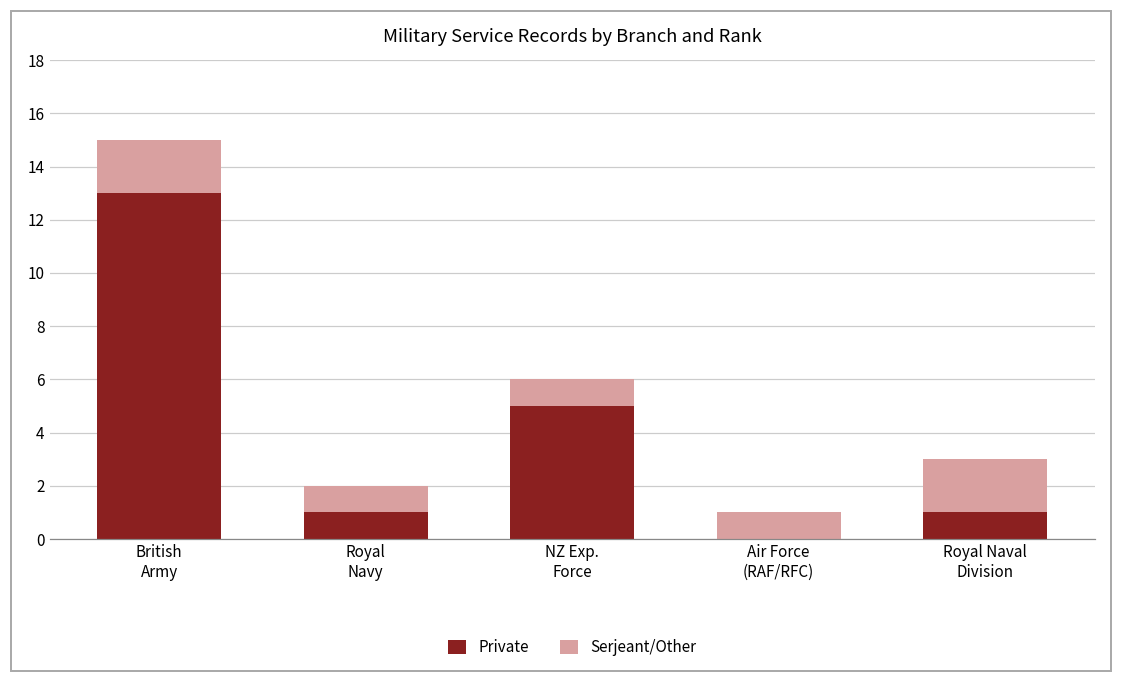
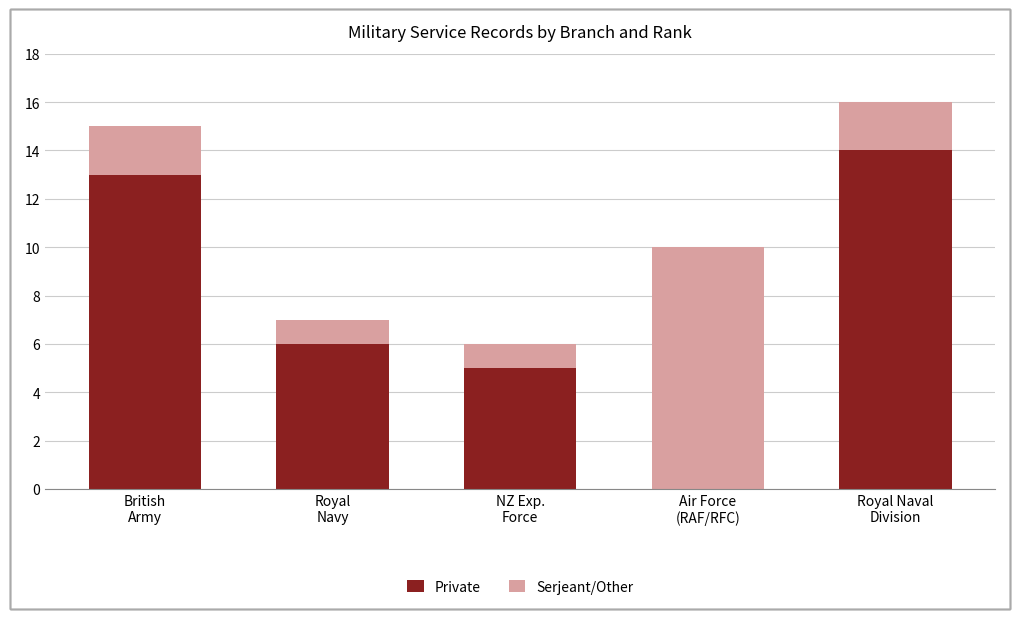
  {
    "Private": {
      "British Army": 13,
-     "Royal Navy": 1,
+     "Royal Navy": 6,
      "NZ Exp. Force": 5,
      "Air Force (RAF/RFC)": 0,
-     "Royal Naval Division": 1
+     "Royal Naval Division": 14
    },
    "Serjeant/Other": {
      "British Army": 2,
      "Royal Navy": 1,
      "NZ Exp. Force": 1,
-     "Air Force (RAF/RFC)": 1,
+     "Air Force (RAF/RFC)": 10,
      "Royal Naval Division": 2
    }
  }
